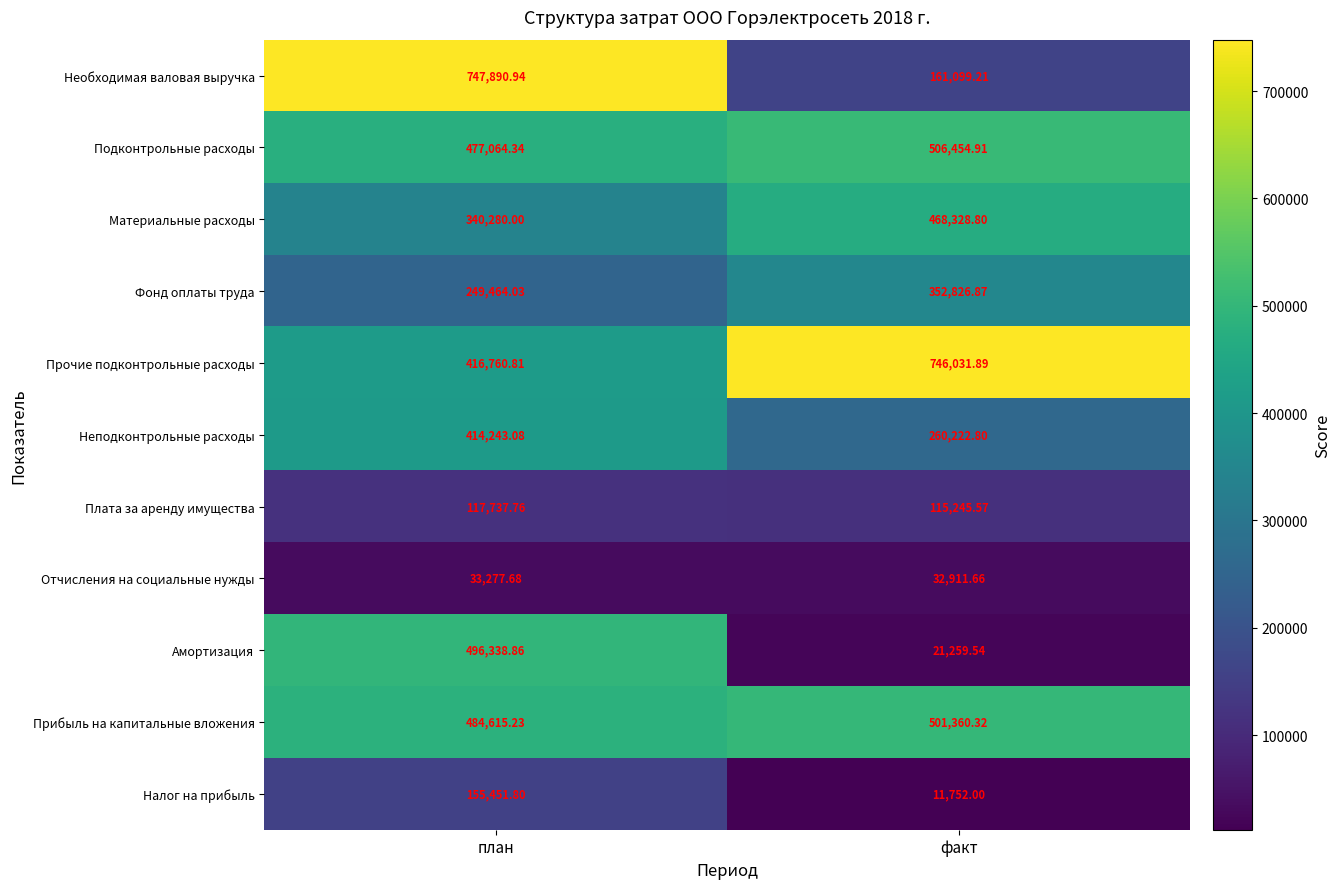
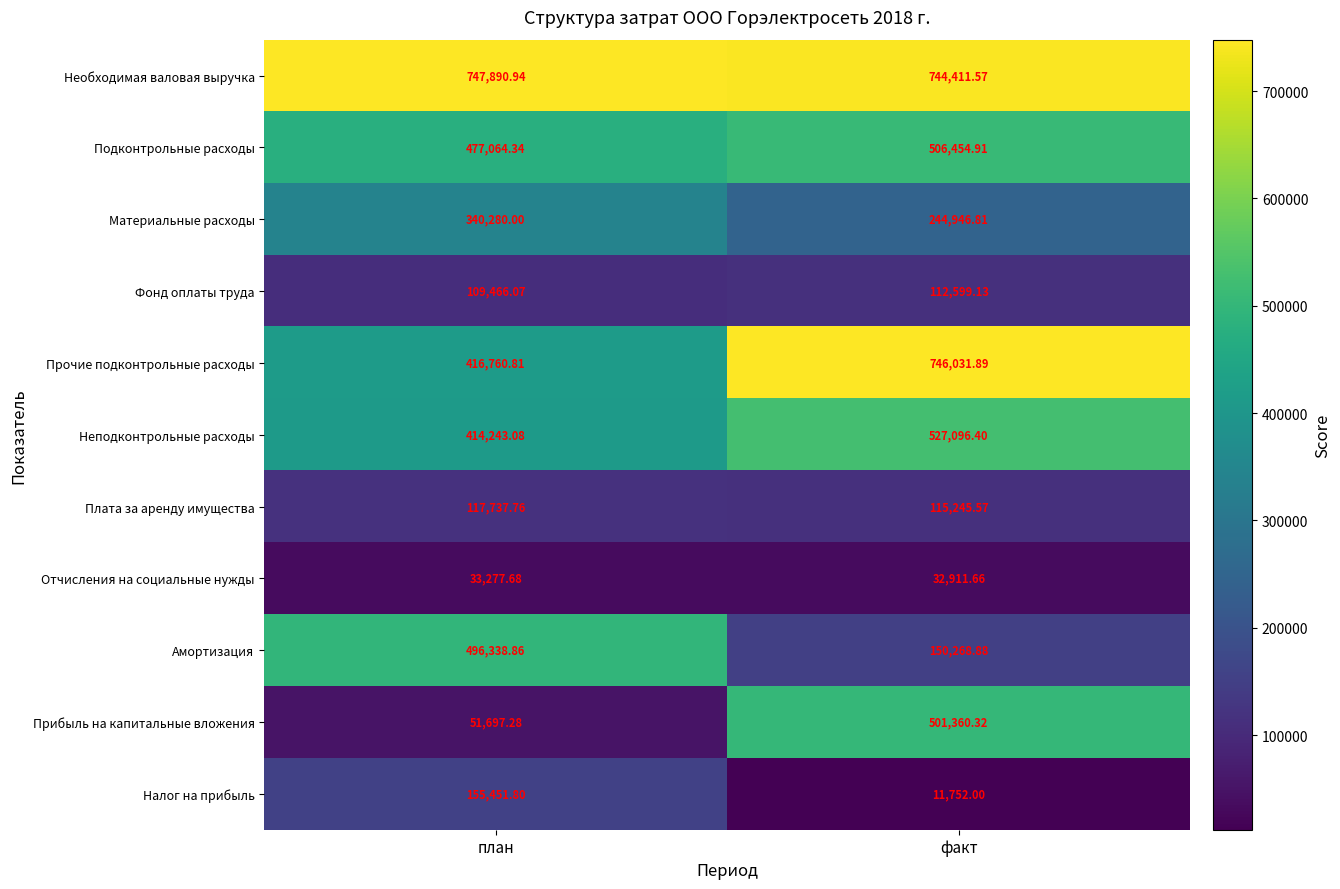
  {
    "Необходимая валовая выручка": {
      "план": "747,890.94",
-     "факт": "161,099.21"
+     "факт": "744,411.57"
    },
    "Подконтрольные расходы": {
      "план": "477,064.34",
      "факт": "506,454.91"
    },
    "Материальные расходы": {
      "план": "340,280.00",
-     "факт": "468,328.80"
+     "факт": "244,946.81"
    },
    "Фонд оплаты труда": {
-     "план": "249,464.03",
-     "факт": "352,826.87"
+     "план": "109,466.07",
+     "факт": "112,599.13"
    },
    "Прочие подконтрольные расходы": {
      "план": "416,760.81",
      "факт": "746,031.89"
    },
    "Неподконтрольные расходы": {
      "план": "414,243.08",
-     "факт": "260,222.80"
+     "факт": "527,096.40"
    },
    "Плата за аренду имущества": {
      "план": "117,737.76",
      "факт": "115,245.57"
    },
    "Отчисления на социальные нужды": {
      "план": "33,277.68",
      "факт": "32,911.66"
    },
    "Амортизация": {
      "план": "496,338.86",
-     "факт": "21,259.54"
+     "факт": "150,268.88"
    },
    "Прибыль на капитальные вложения": {
-     "план": "484,615.23",
+     "план": "51,697.28",
      "факт": "501,360.32"
    },
    "Налог на прибыль": {
      "план": "155,451.80",
      "факт": "11,752.00"
    }
  }
